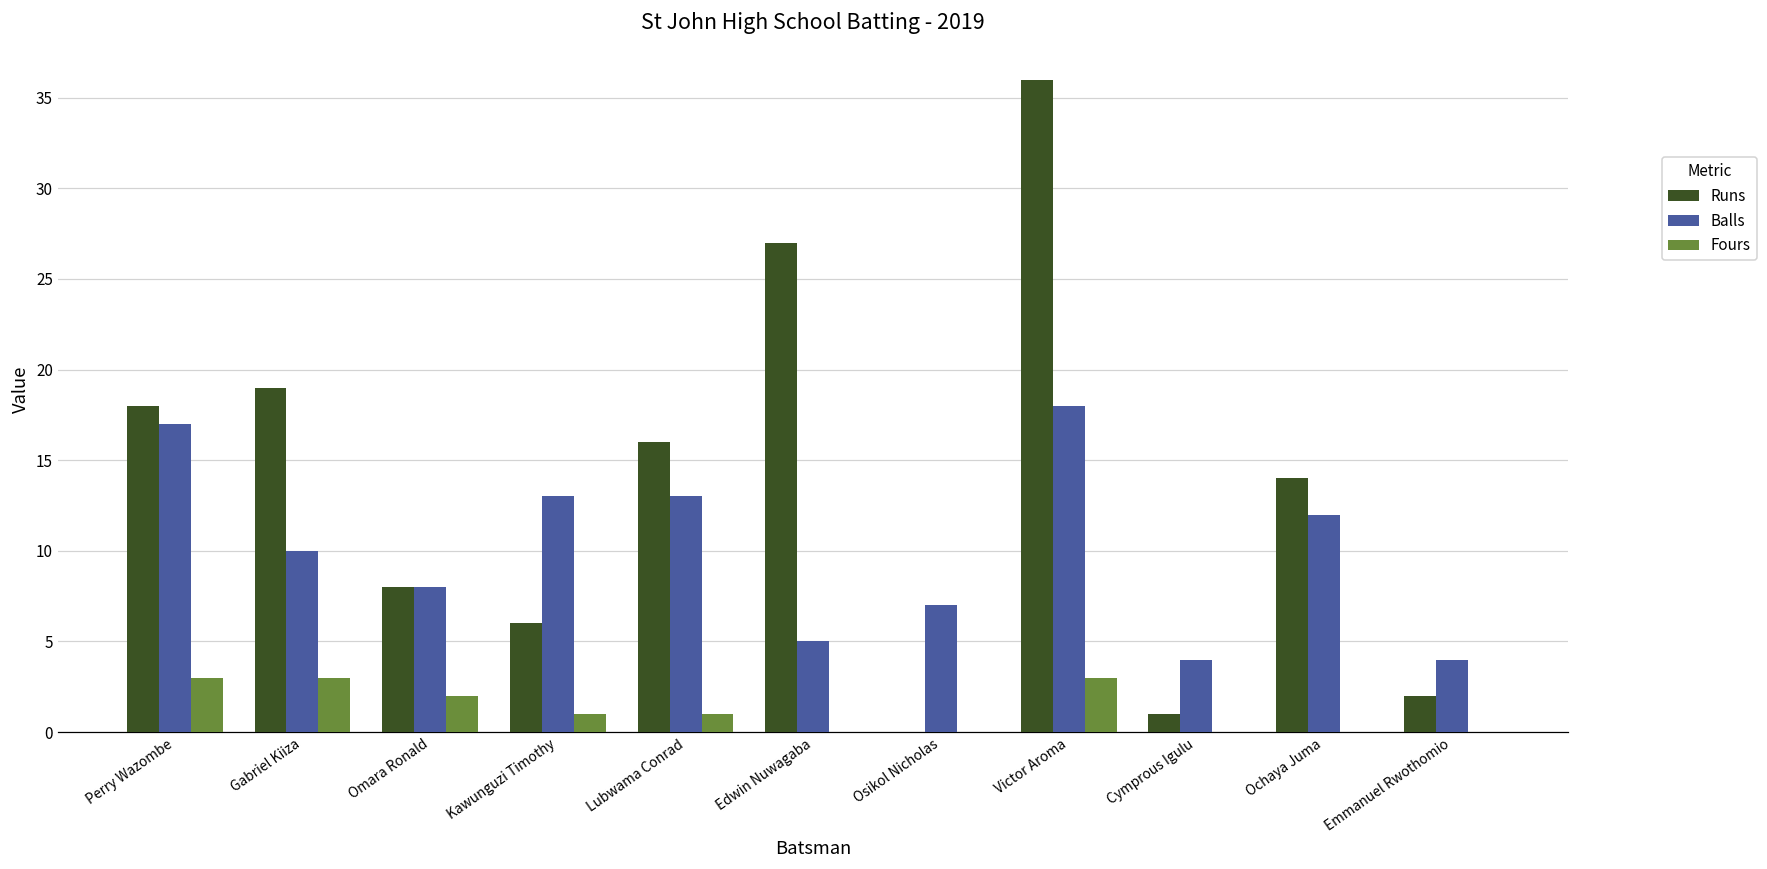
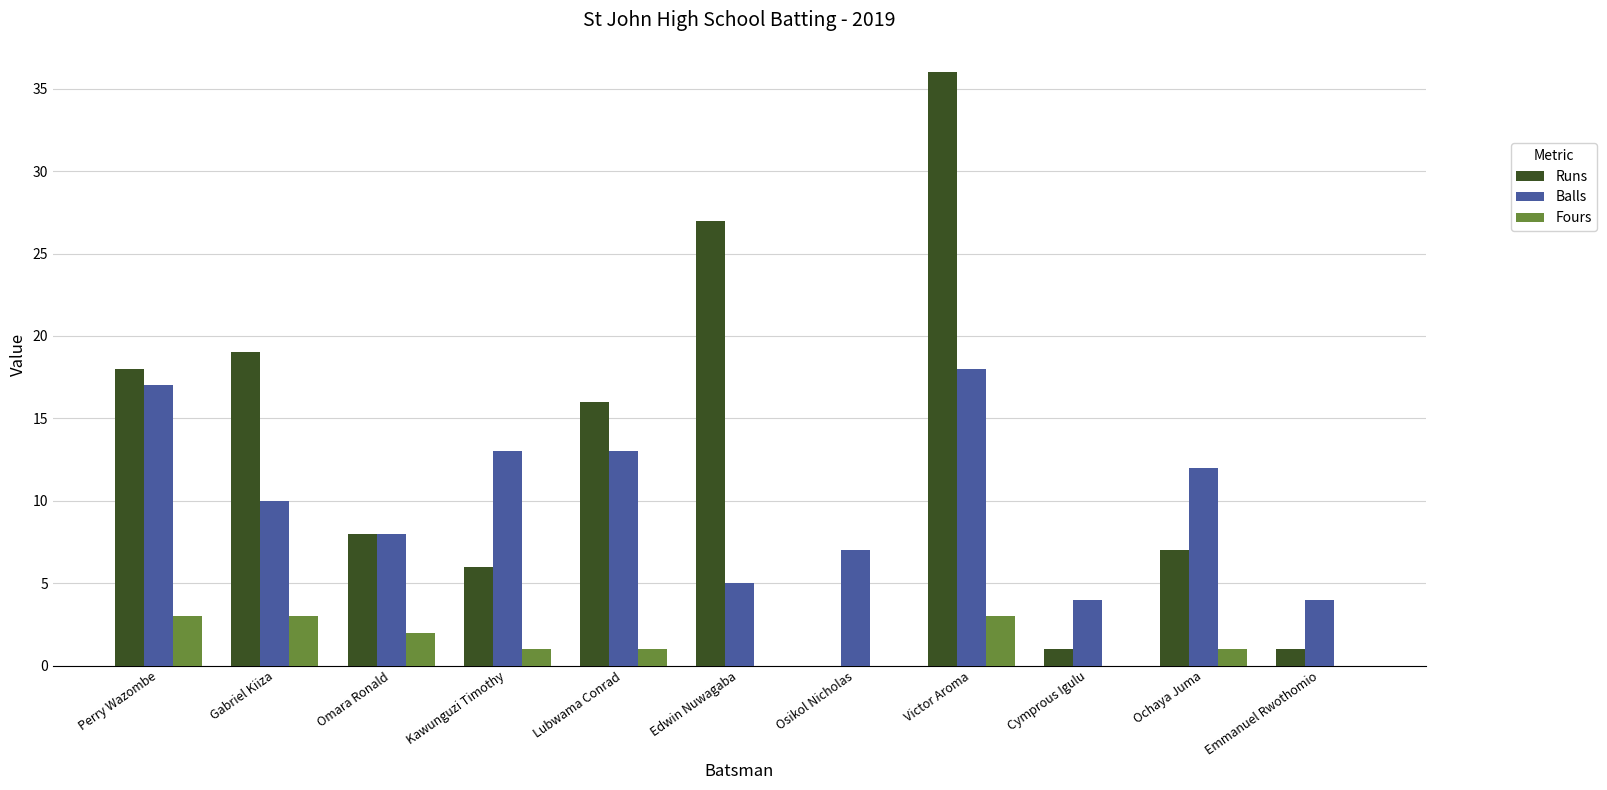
  {
    "Runs": {
      "Perry Wazombe": 18,
      "Gabriel Kiiza": 19,
      "Omara Ronald": 8,
      "Kawunguzi Timothy": 6,
      "Lubwama Conrad": 16,
      "Edwin Nuwagaba": 27,
      "Osikol Nicholas": 0,
      "Victor Aroma": 36,
      "Cymprous Igulu": 1,
-     "Ochaya Juma": 14,
-     "Emmanuel Rwothomio": 2
+     "Ochaya Juma": 7,
+     "Emmanuel Rwothomio": 1
    },
    "Balls": {
      "Perry Wazombe": 17,
      "Gabriel Kiiza": 10,
      "Omara Ronald": 8,
      "Kawunguzi Timothy": 13,
      "Lubwama Conrad": 13,
      "Edwin Nuwagaba": 5,
      "Osikol Nicholas": 7,
      "Victor Aroma": 18,
      "Cymprous Igulu": 4,
      "Ochaya Juma": 12,
      "Emmanuel Rwothomio": 4
    },
    "Fours": {
      "Perry Wazombe": 3,
      "Gabriel Kiiza": 3,
      "Omara Ronald": 2,
      "Kawunguzi Timothy": 1,
      "Lubwama Conrad": 1,
      "Edwin Nuwagaba": 0,
      "Osikol Nicholas": 0,
      "Victor Aroma": 3,
      "Cymprous Igulu": 0,
-     "Ochaya Juma": 0,
+     "Ochaya Juma": 1,
      "Emmanuel Rwothomio": 0
    }
  }
